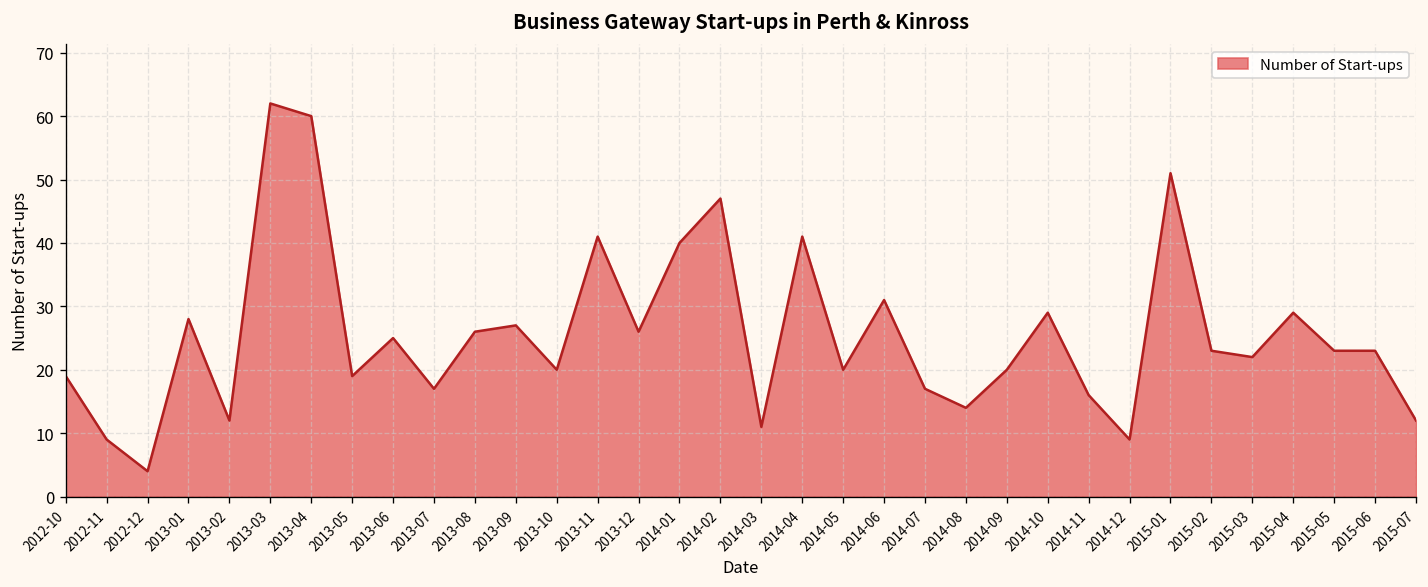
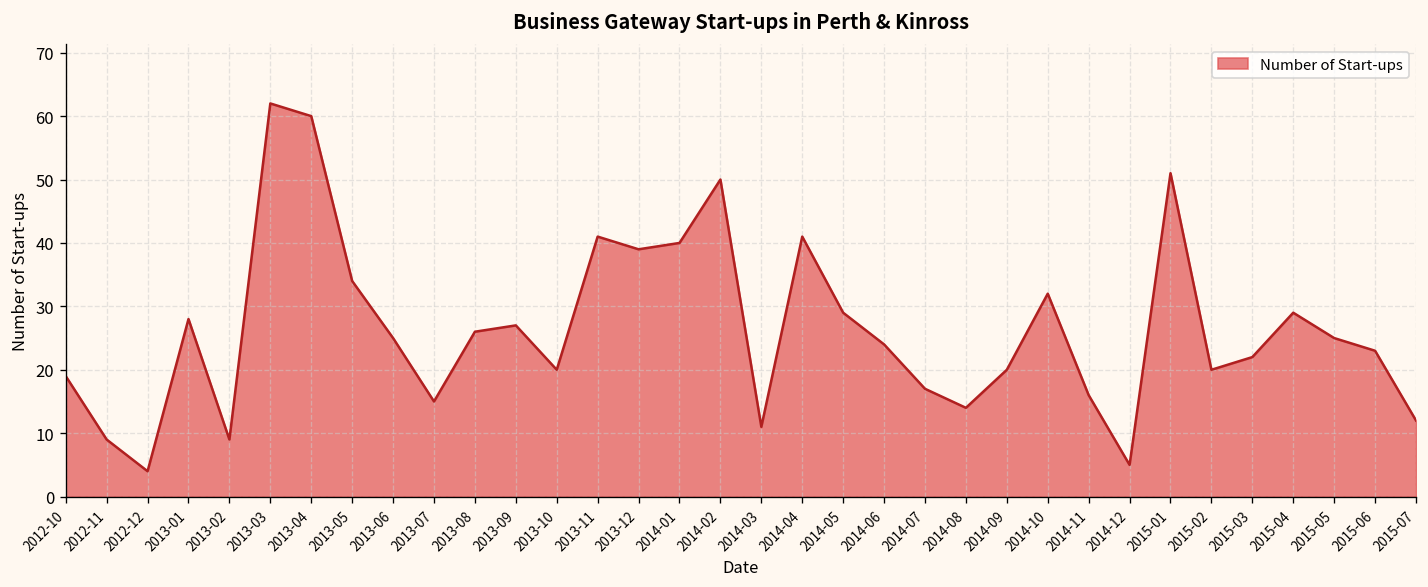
  {
    "2012-10": 19,
    "2012-11": 9,
    "2012-12": 4,
    "2013-01": 28,
-   "2013-02": 12,
+   "2013-02": 9,
    "2013-03": 62,
    "2013-04": 60,
-   "2013-05": 19,
+   "2013-05": 34,
    "2013-06": 25,
-   "2013-07": 17,
+   "2013-07": 15,
    "2013-08": 26,
    "2013-09": 27,
    "2013-10": 20,
    "2013-11": 41,
-   "2013-12": 26,
+   "2013-12": 39,
    "2014-01": 40,
-   "2014-02": 47,
+   "2014-02": 50,
    "2014-03": 11,
    "2014-04": 41,
-   "2014-05": 20,
-   "2014-06": 31,
+   "2014-05": 29,
+   "2014-06": 24,
    "2014-07": 17,
    "2014-08": 14,
    "2014-09": 20,
-   "2014-10": 29,
+   "2014-10": 32,
    "2014-11": 16,
-   "2014-12": 9,
+   "2014-12": 5,
    "2015-01": 51,
-   "2015-02": 23,
+   "2015-02": 20,
    "2015-03": 22,
    "2015-04": 29,
-   "2015-05": 23,
+   "2015-05": 25,
    "2015-06": 23,
    "2015-07": 12
  }
